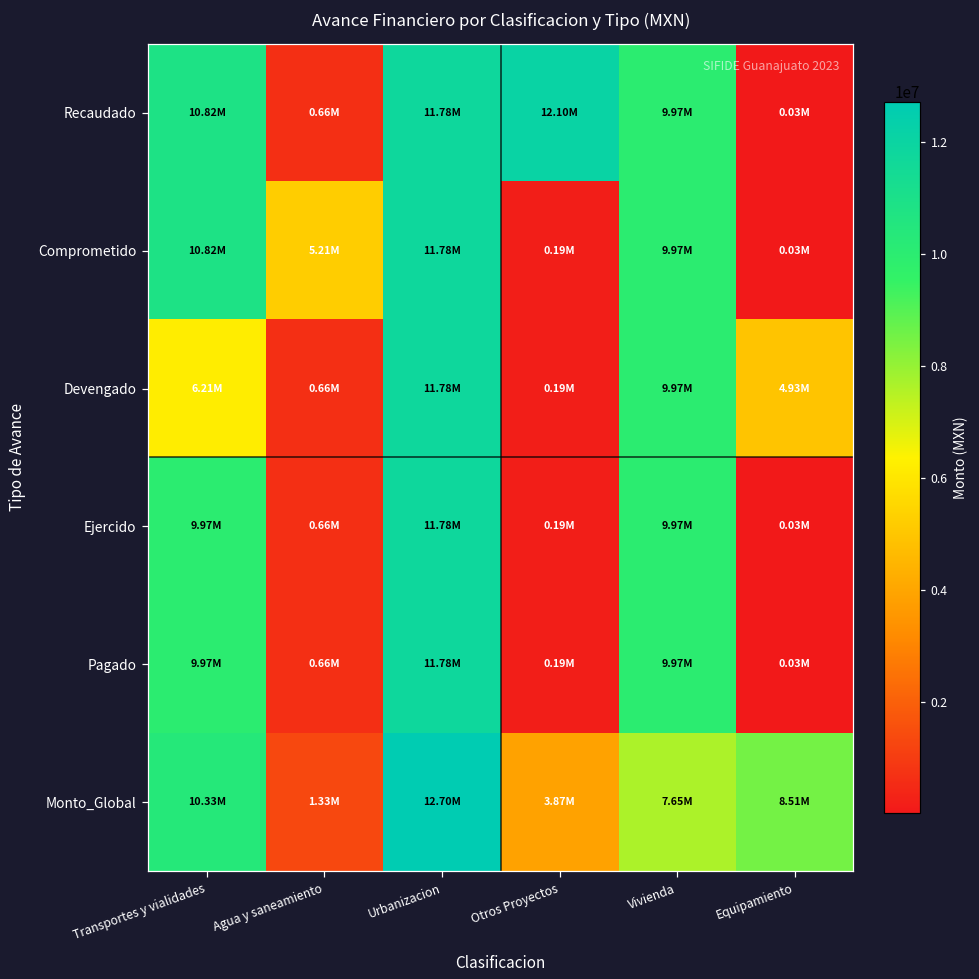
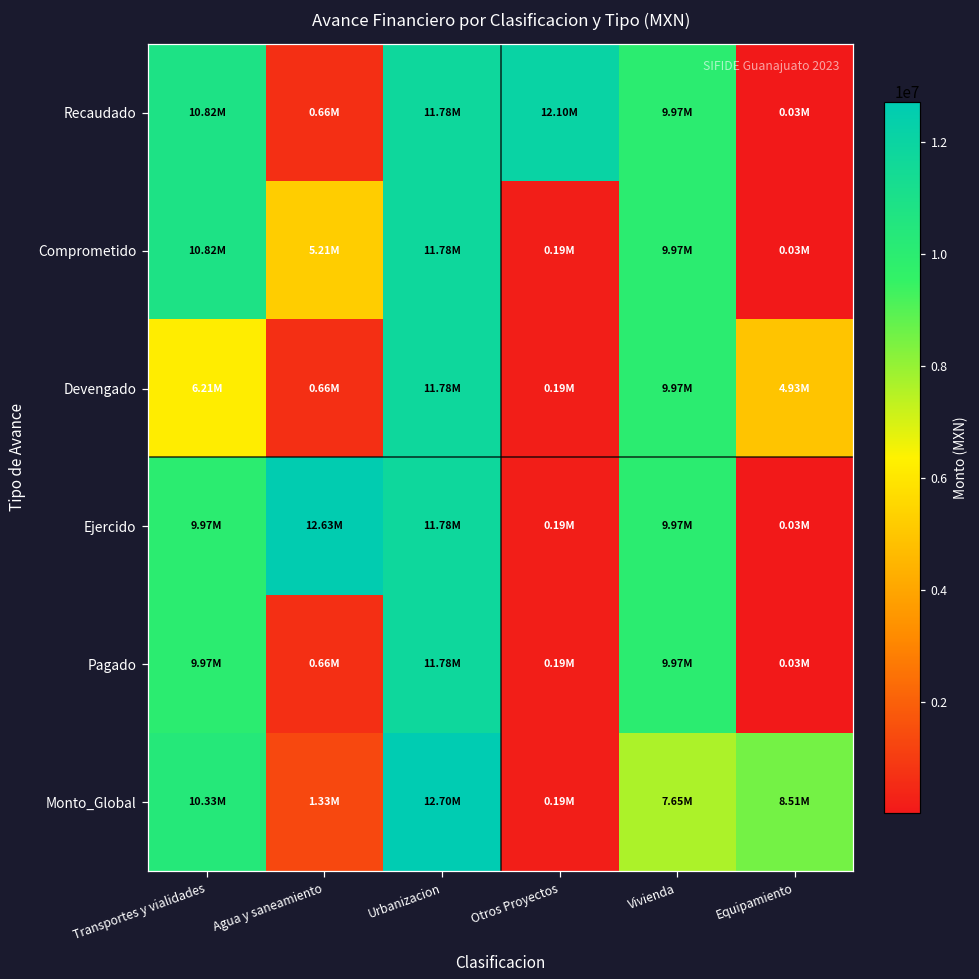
  {
    "Recaudado": {
      "Transportes y vialidades": "10.82M",
      "Agua y saneamiento": "0.66M",
      "Urbanizacion": "11.78M",
      "Otros Proyectos": "12.10M",
      "Vivienda": "9.97M"
    },
    "Comprometido": {
      "Transportes y vialidades": "10.82M",
      "Agua y saneamiento": "5.21M",
      "Urbanizacion": "11.78M",
      "Otros Proyectos": "0.19M",
      "Vivienda": "9.97M",
      "Equipamiento": "0.03M"
    },
    "Devengado": {
      "Transportes y vialidades": "6.21M",
      "Agua y saneamiento": "0.66M",
      "Urbanizacion": "11.78M",
      "Otros Proyectos": "0.19M",
      "Vivienda": "9.97M",
      "Equipamiento": "4.93M"
    },
    "Ejercido": {
      "Transportes y vialidades": "9.97M",
-     "Agua y saneamiento": "0.66M",
+     "Agua y saneamiento": "12.63M",
      "Urbanizacion": "11.78M",
      "Otros Proyectos": "0.19M",
      "Vivienda": "9.97M",
      "Equipamiento": "0.03M"
    },
    "Pagado": {
      "Transportes y vialidades": "9.97M",
      "Agua y saneamiento": "0.66M",
      "Urbanizacion": "11.78M",
      "Otros Proyectos": "0.19M",
      "Vivienda": "9.97M",
      "Equipamiento": "0.03M"
    },
    "Monto_Global": {
      "Transportes y vialidades": "10.33M",
      "Agua y saneamiento": "1.33M",
      "Urbanizacion": "12.70M",
-     "Otros Proyectos": "3.87M",
+     "Otros Proyectos": "0.19M",
      "Vivienda": "7.65M",
      "Equipamiento": "8.51M"
    }
  }
